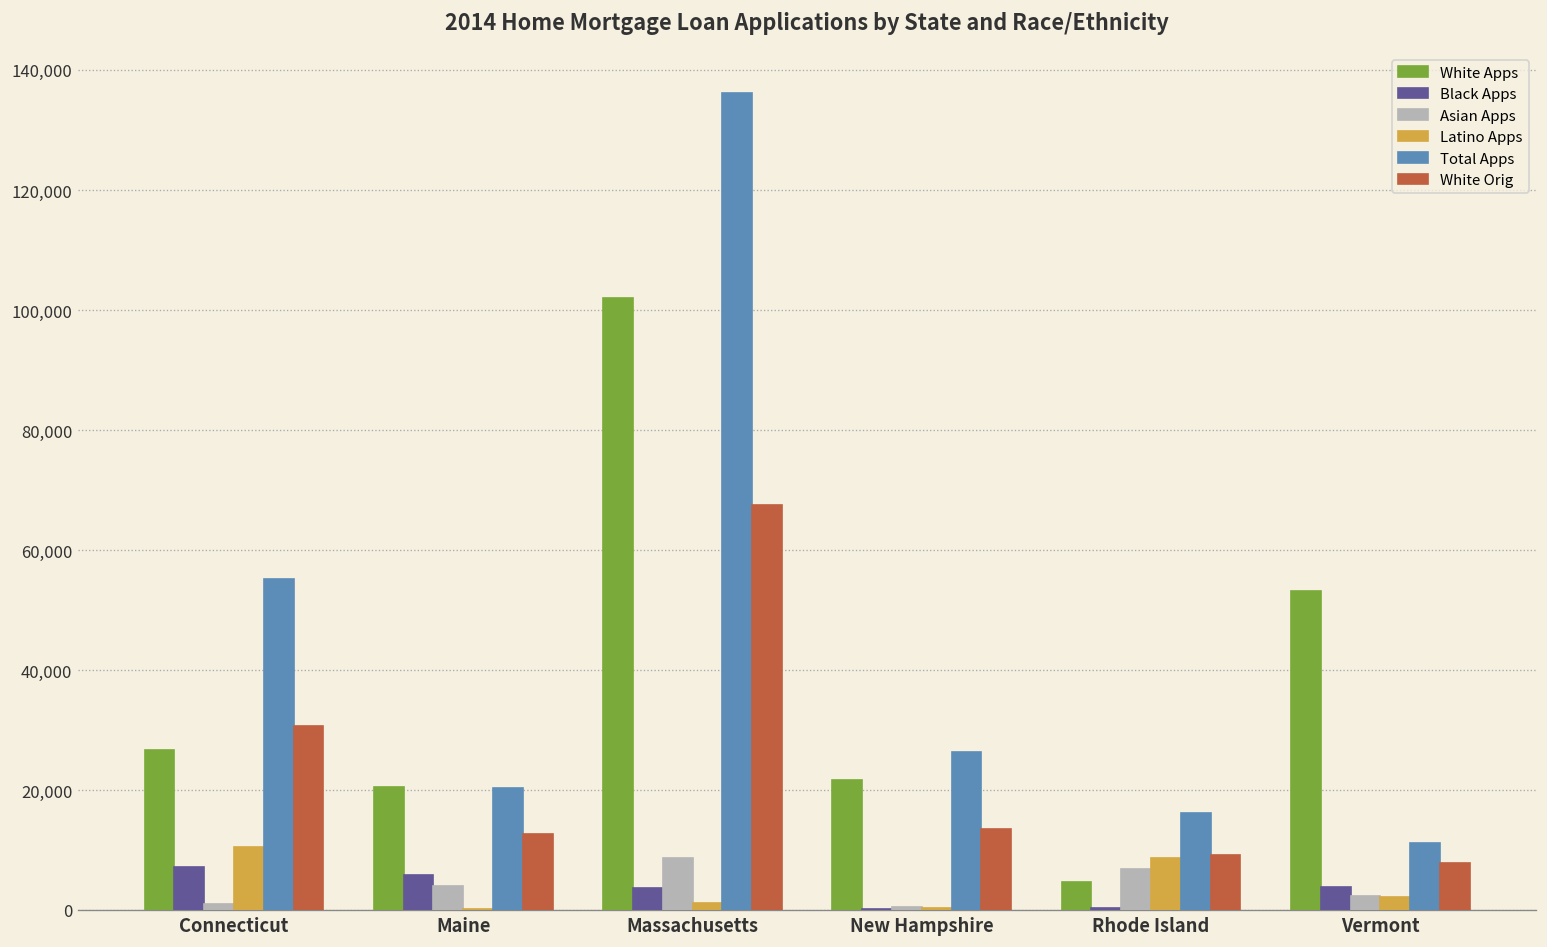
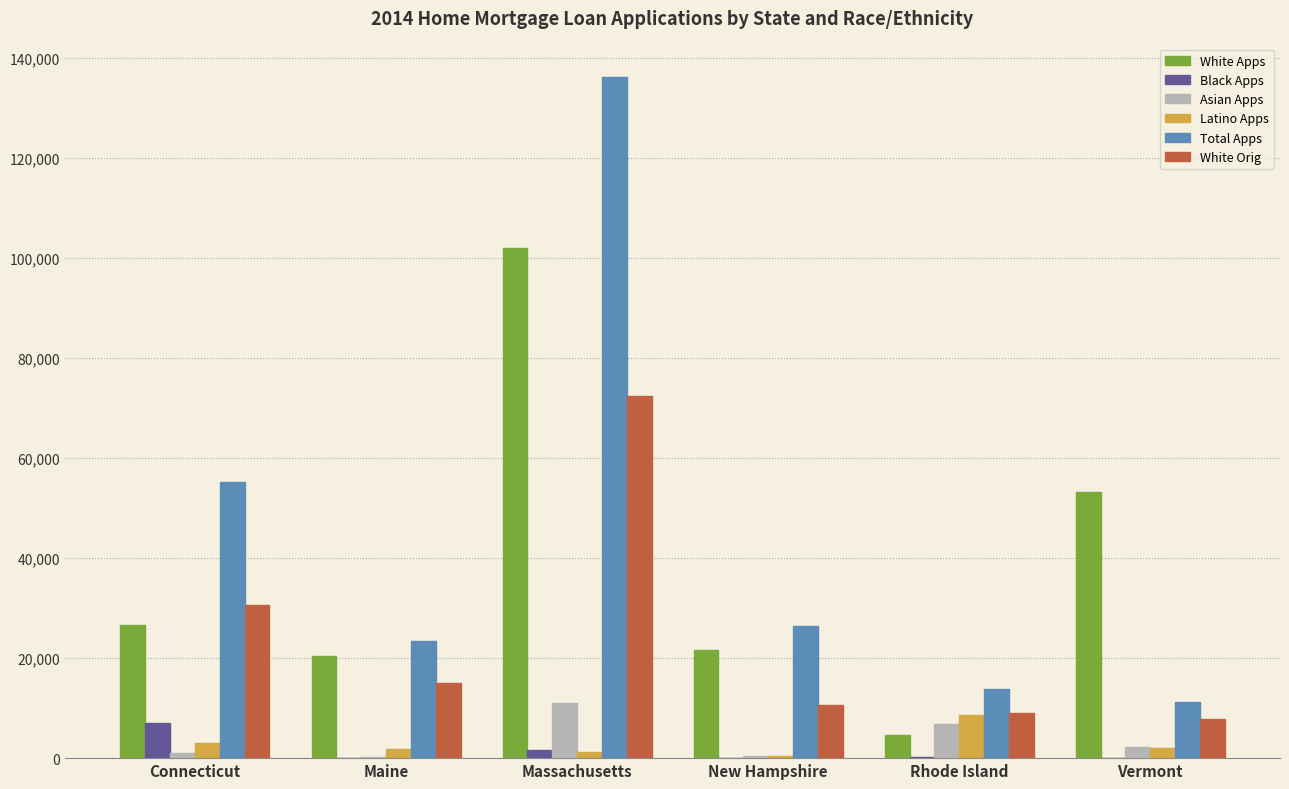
  {
    "White Apps": {
      "Connecticut": "27,000",
      "Maine": "21,000",
      "Massachusetts": "102,000",
      "New Hampshire": "22,000",
      "Rhode Island": "5,000",
      "Vermont": "53,000"
    },
    "Black Apps": {
      "Connecticut": "7,000",
-     "Maine": "6,000",
-     "Massachusetts": "4,000",
-     "Vermont": "4,000"
+     "Maine": "0",
+     "Massachusetts": "2,000",
+     "Vermont": "0"
    },
    "Asian Apps": {
      "Connecticut": "1,000",
-     "Maine": "4,000",
-     "Massachusetts": "9,000",
+     "Maine": "0",
+     "Massachusetts": "11,000",
      "New Hampshire": "1,000",
      "Rhode Island": "7,000",
      "Vermont": "2,000"
    },
    "Latino Apps": {
-     "Connecticut": "10,000",
-     "Maine": "0",
+     "Connecticut": "3,000",
+     "Maine": "2,000",
      "Massachusetts": "1,000",
      "Rhode Island": "9,000",
      "Vermont": "2,000"
    },
    "Total Apps": {
      "Connecticut": "55,000",
-     "Maine": "20,000",
+     "Maine": "23,000",
      "Massachusetts": "136,000",
      "New Hampshire": "26,000",
-     "Rhode Island": "16,000",
+     "Rhode Island": "14,000",
      "Vermont": "11,000"
    },
    "White Orig": {
      "Connecticut": "31,000",
-     "Maine": "13,000",
-     "Massachusetts": "67,000",
-     "New Hampshire": "13,000",
+     "Maine": "15,000",
+     "Massachusetts": "72,000",
+     "New Hampshire": "11,000",
      "Rhode Island": "9,000",
      "Vermont": "8,000"
    }
  }
